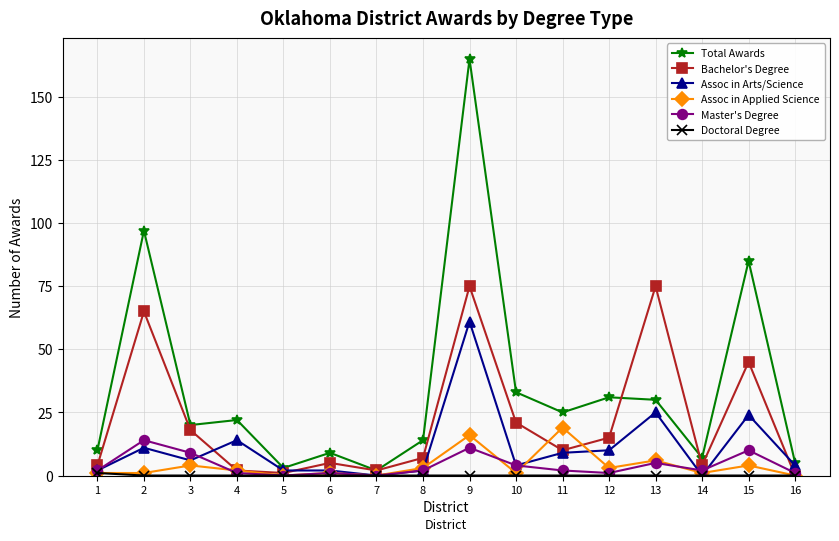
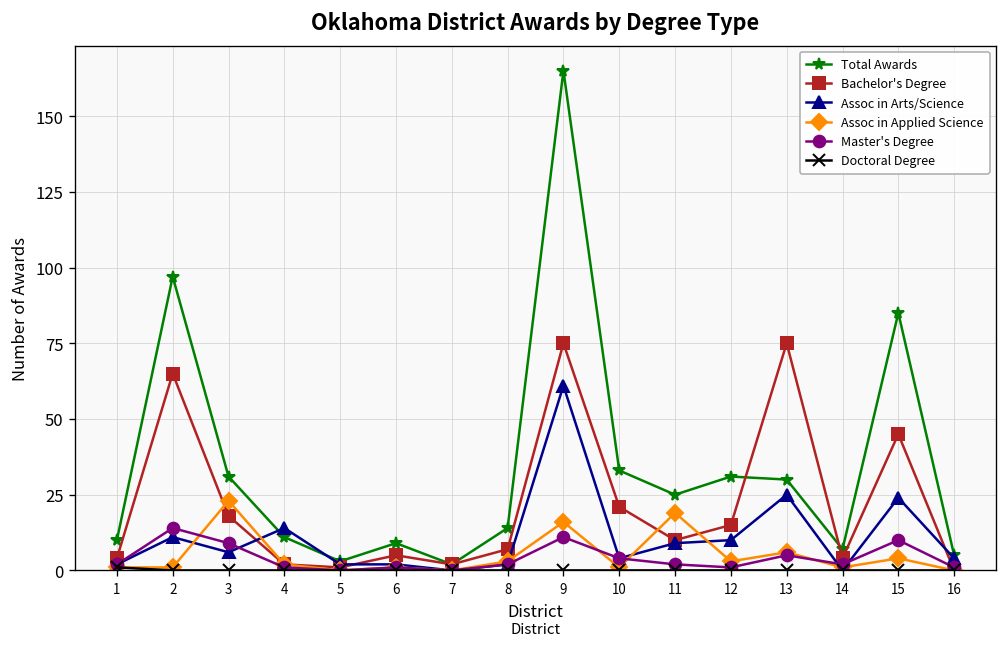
  {
    "Total Awards": {
      "1": 10,
      "2": 97,
-     "3": 20,
-     "4": 22,
+     "3": 31,
+     "4": 11,
      "6": 9,
      "8": 14,
      "9": 165,
      "10": 33,
      "11": 25,
      "12": 31,
      "13": 30,
      "14": 7,
      "15": 85
    },
    "Bachelor's Degree": {
      "1": 4,
      "2": 65,
      "3": 18,
      "6": 5,
      "8": 7,
      "9": 75,
      "10": 21,
      "11": 10,
      "12": 15,
      "13": 75,
      "14": 4,
      "15": 45
    },
    "Assoc in Arts/Science": {
      "2": 11,
      "3": 6,
      "4": 14,
      "6": 2,
      "9": 61,
      "11": 9,
      "12": 10,
      "13": 25,
      "15": 24
    },
    "Assoc in Applied Science": {
-     "3": 4,
+     "3": 23,
      "9": 16,
      "11": 19,
      "12": 3,
      "13": 6,
      "15": 4
    },
    "Master's Degree": {
      "2": 14,
      "3": 9,
      "9": 11,
      "11": 2,
      "13": 5,
      "14": 2,
      "15": 10
    },
    "Doctoral Degree": {
      "3": 0,
      "8": 0,
      "9": 0,
      "11": 0,
      "13": 0,
      "15": 0
    }
  }
